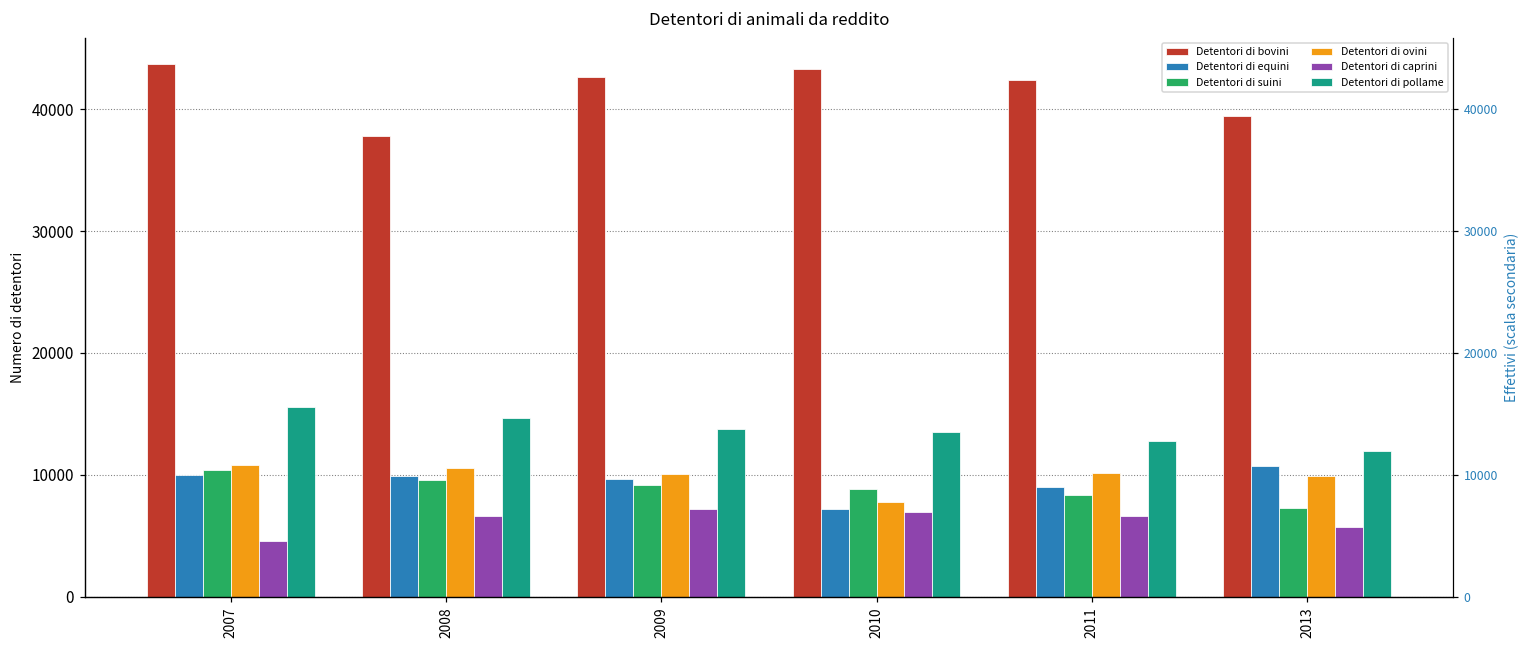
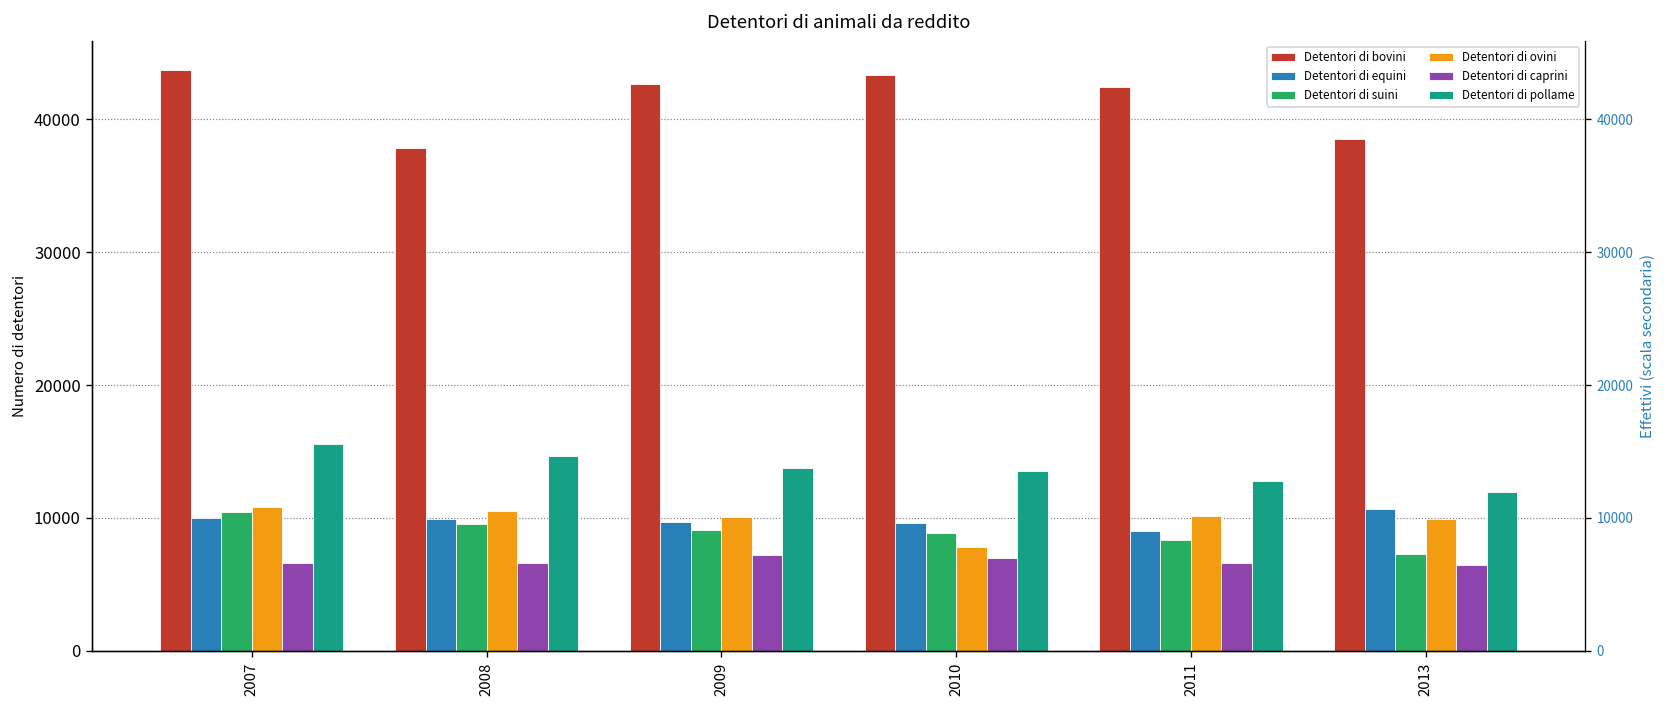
  {
    "Detentori di bovini": {
      "2007": 43700,
      "2008": 37800,
      "2009": 42700,
      "2010": 43300,
      "2011": 42500,
-     "2013": 39500
+     "2013": 38500
    },
    "Detentori di equini": {
      "2007": 10000,
      "2008": 9900,
      "2009": 9700,
-     "2010": 7200,
+     "2010": 9600,
      "2011": 9000,
      "2013": 10700
    },
    "Detentori di ovini": {
      "2007": 10800,
      "2008": 10500,
      "2009": 10000,
      "2010": 7800,
      "2011": 10200,
      "2013": 9900
    },
    "Detentori di caprini": {
-     "2007": 4600,
+     "2007": 6600,
      "2008": 6600,
      "2009": 7200,
      "2010": 7000,
      "2011": 6600,
-     "2013": 5700
+     "2013": 6500
    }
  }
